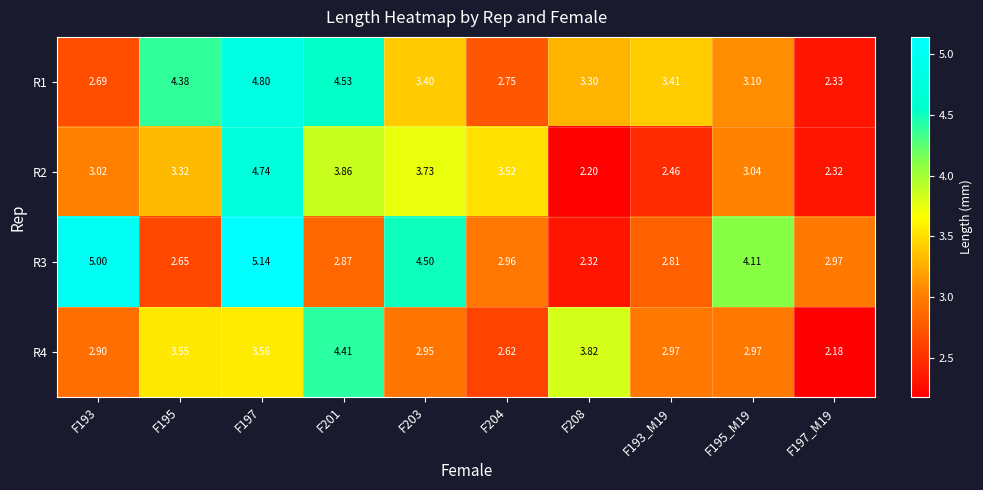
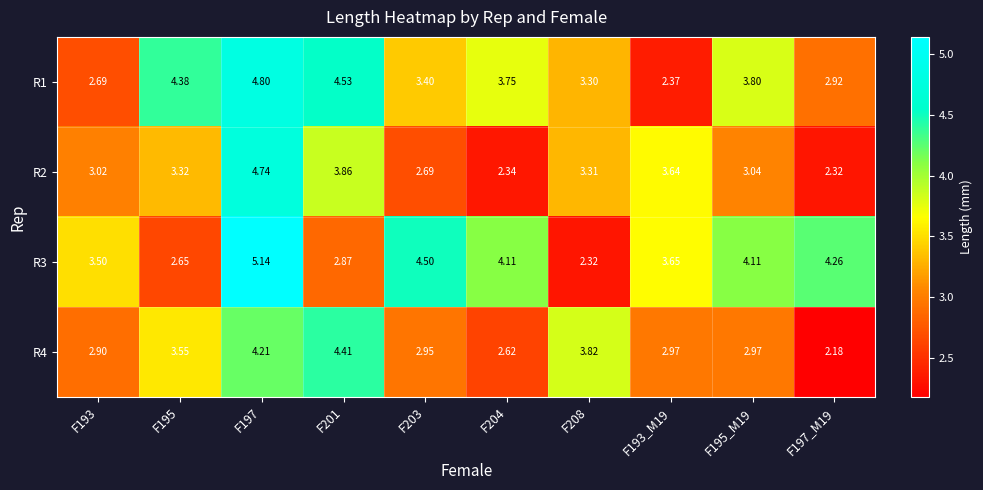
  {
    "R1": {
      "F193": 2.69,
      "F195": 4.38,
      "F197": 4.80,
      "F201": 4.53,
      "F203": 3.40,
-     "F204": 2.75,
+     "F204": 3.75,
      "F208": 3.30,
-     "F193_M19": 3.41,
-     "F195_M19": 3.10,
-     "F197_M19": 2.33
+     "F193_M19": 2.37,
+     "F195_M19": 3.80,
+     "F197_M19": 2.92
    },
    "R2": {
      "F193": 3.02,
      "F195": 3.32,
      "F197": 4.74,
      "F201": 3.86,
-     "F203": 3.73,
-     "F204": 3.52,
-     "F208": 2.20,
-     "F193_M19": 2.46,
+     "F203": 2.69,
+     "F204": 2.34,
+     "F208": 3.31,
+     "F193_M19": 3.64,
      "F195_M19": 3.04,
      "F197_M19": 2.32
    },
    "R3": {
-     "F193": 5.00,
+     "F193": 3.50,
      "F195": 2.65,
      "F197": 5.14,
      "F201": 2.87,
      "F203": 4.50,
-     "F204": 2.96,
+     "F204": 4.11,
      "F208": 2.32,
-     "F193_M19": 2.81,
+     "F193_M19": 3.65,
      "F195_M19": 4.11,
-     "F197_M19": 2.97
+     "F197_M19": 4.26
    },
    "R4": {
      "F193": 2.90,
      "F195": 3.55,
-     "F197": 3.56,
+     "F197": 4.21,
      "F201": 4.41,
      "F203": 2.95,
      "F204": 2.62,
      "F208": 3.82,
      "F193_M19": 2.97,
      "F195_M19": 2.97,
      "F197_M19": 2.18
    }
  }
